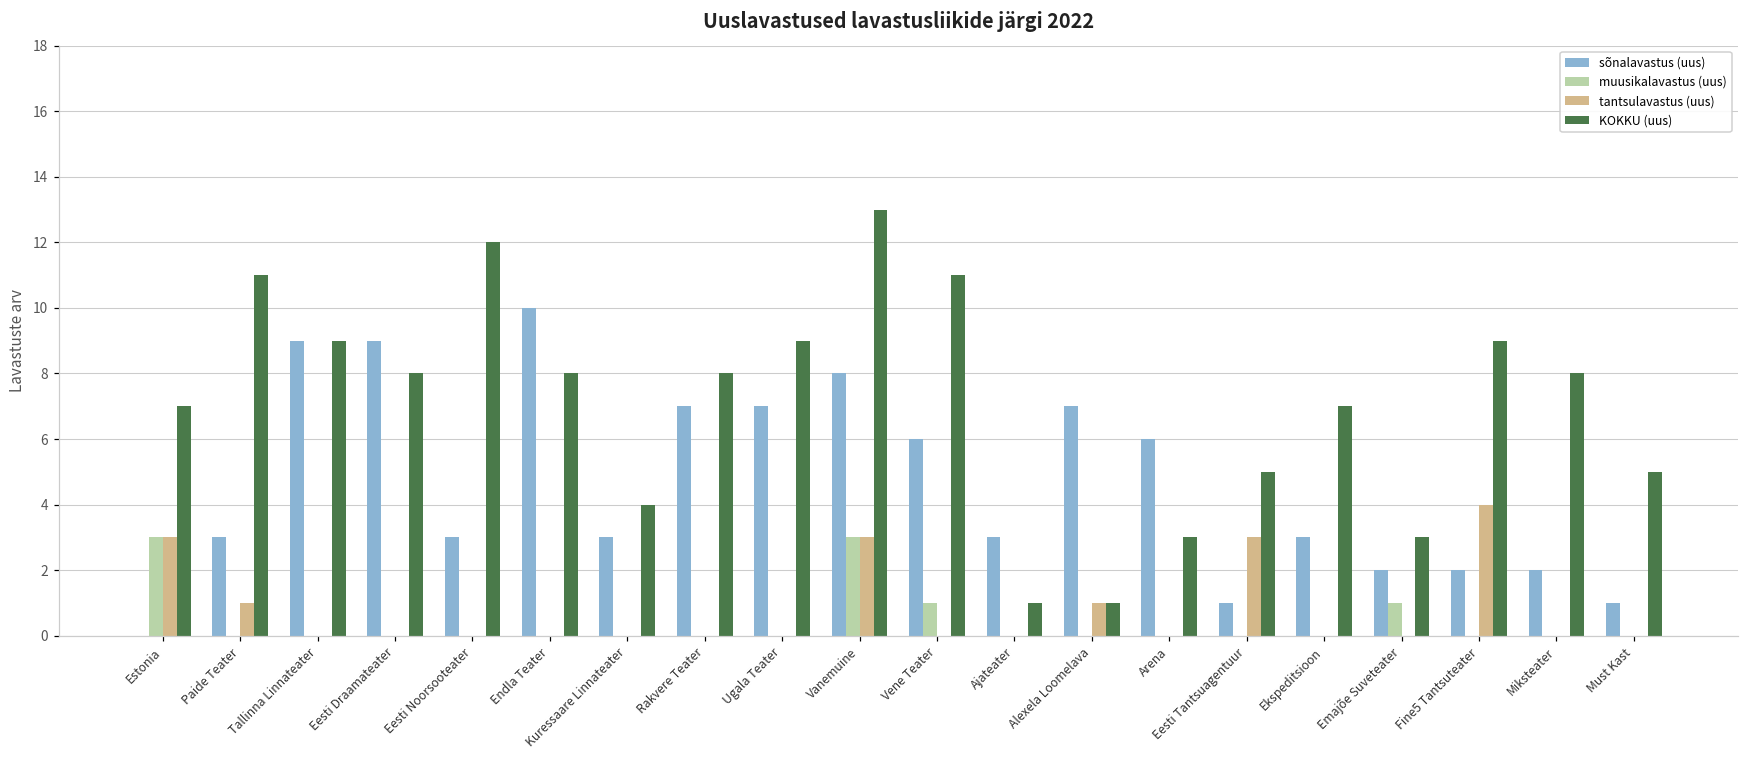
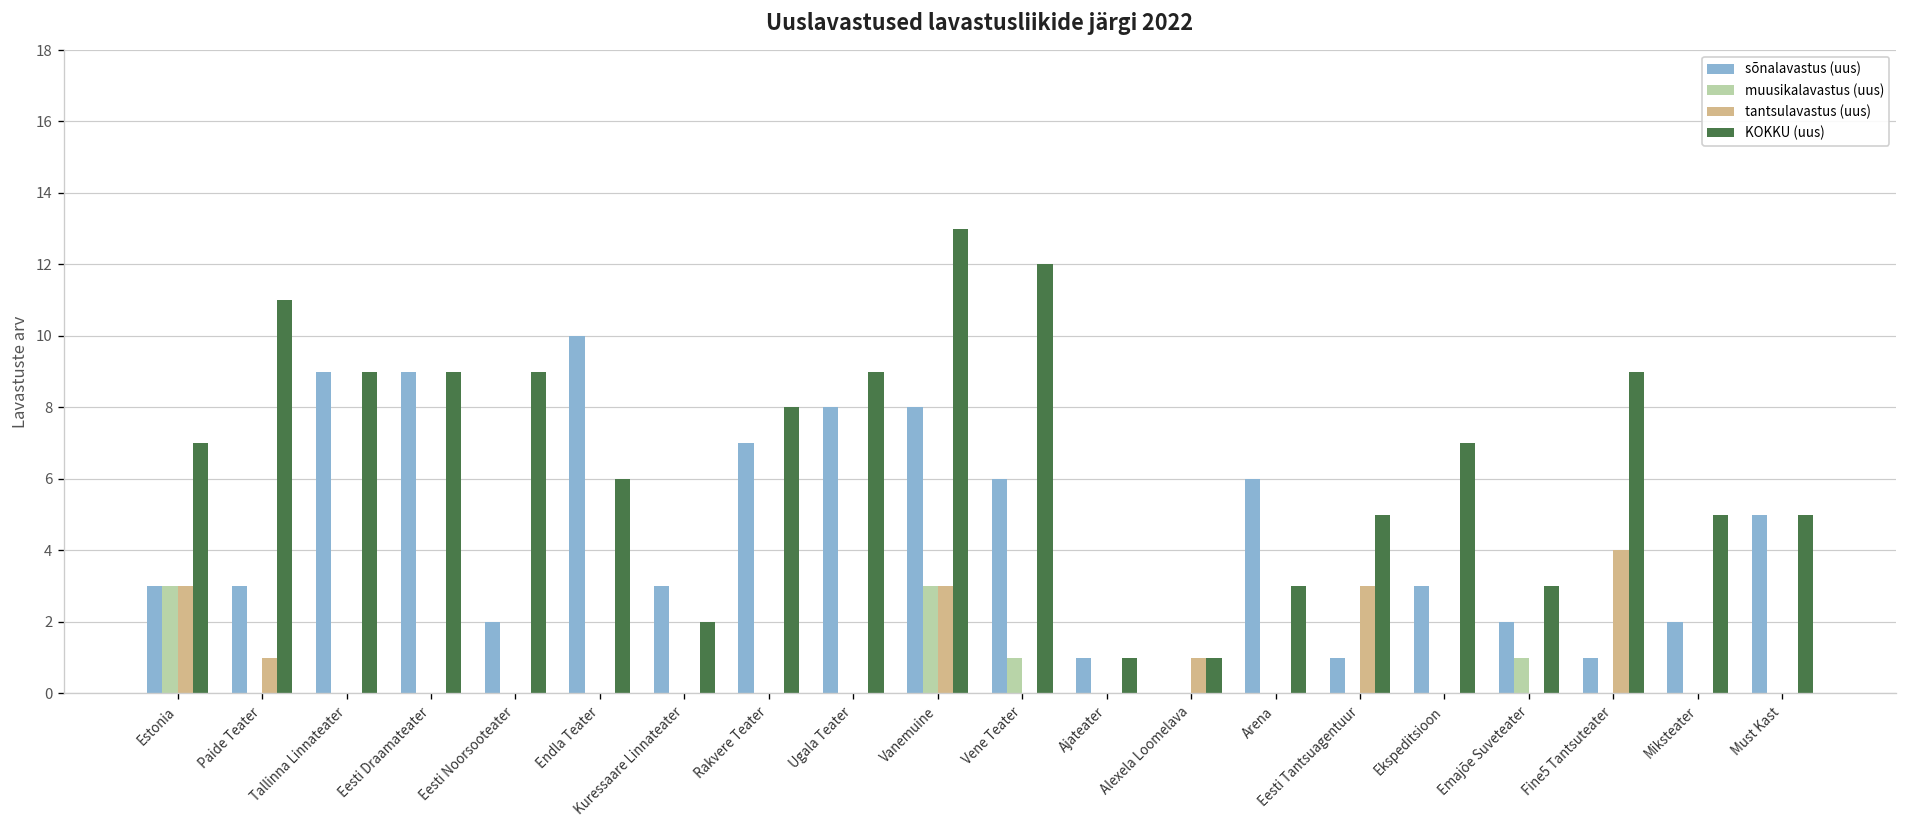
  {
    "sõnalavastus (uus)": {
-     "Estonia": 0,
+     "Estonia": 3,
      "Paide Teater": 3,
      "Tallinna Linnateater": 9,
      "Eesti Draamateater": 9,
-     "Eesti Noorsooteater": 3,
+     "Eesti Noorsooteater": 2,
      "Endla Teater": 10,
      "Kuressaare Linnateater": 3,
      "Rakvere Teater": 7,
-     "Ugala Teater": 7,
+     "Ugala Teater": 8,
      "Vanemuine": 8,
      "Vene Teater": 6,
-     "Ajateater": 3,
-     "Alexela Loomelava": 7,
+     "Ajateater": 1,
+     "Alexela Loomelava": 0,
      "Arena": 6,
      "Eesti Tantsuagentuur": 1,
      "Ekspeditsioon": 3,
      "Emajõe Suveteater": 2,
-     "Fine5 Tantsuteater": 2,
+     "Fine5 Tantsuteater": 1,
      "Miksteater": 2,
-     "Must Kast": 1
+     "Must Kast": 5
    },
    "KOKKU (uus)": {
      "Estonia": 7,
      "Paide Teater": 11,
      "Tallinna Linnateater": 9,
-     "Eesti Draamateater": 8,
-     "Eesti Noorsooteater": 12,
-     "Endla Teater": 8,
-     "Kuressaare Linnateater": 4,
+     "Eesti Draamateater": 9,
+     "Eesti Noorsooteater": 9,
+     "Endla Teater": 6,
+     "Kuressaare Linnateater": 2,
      "Rakvere Teater": 8,
      "Ugala Teater": 9,
      "Vanemuine": 13,
-     "Vene Teater": 11,
+     "Vene Teater": 12,
      "Ajateater": 1,
      "Alexela Loomelava": 1,
      "Arena": 3,
      "Eesti Tantsuagentuur": 5,
      "Ekspeditsioon": 7,
      "Emajõe Suveteater": 3,
      "Fine5 Tantsuteater": 9,
-     "Miksteater": 8,
+     "Miksteater": 5,
      "Must Kast": 5
    }
  }
